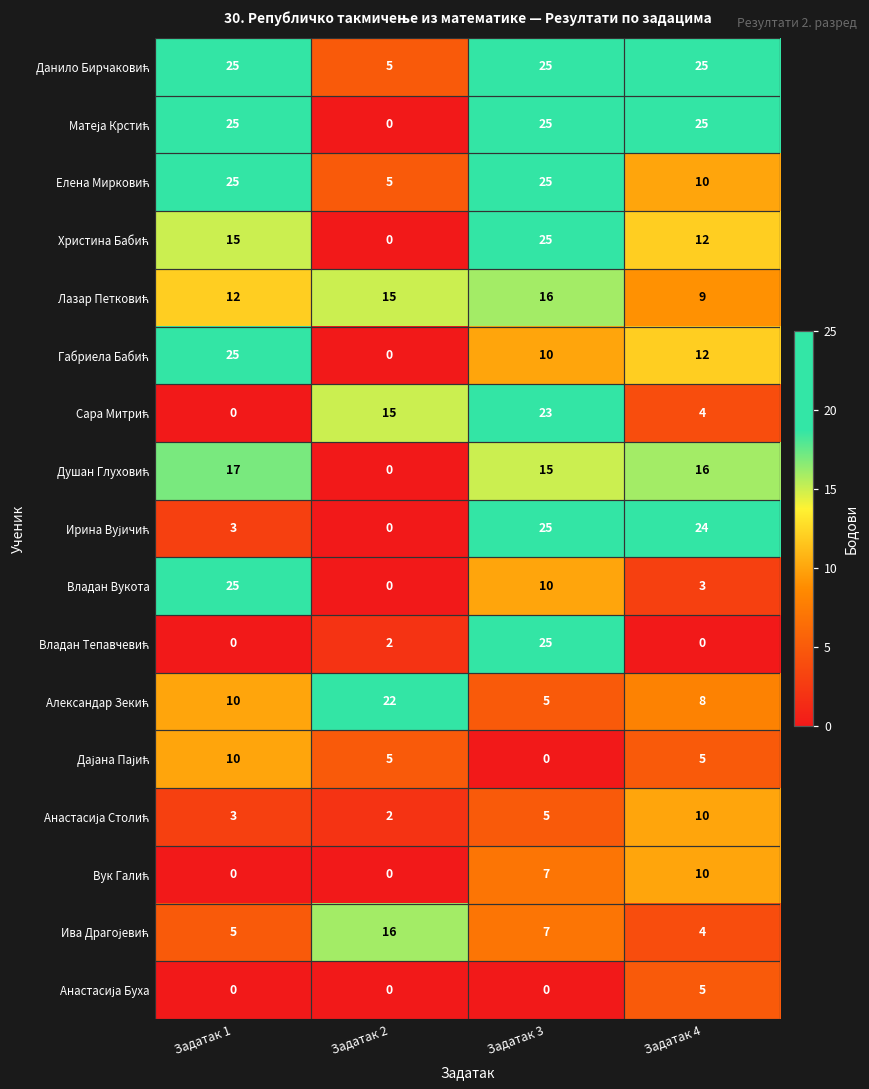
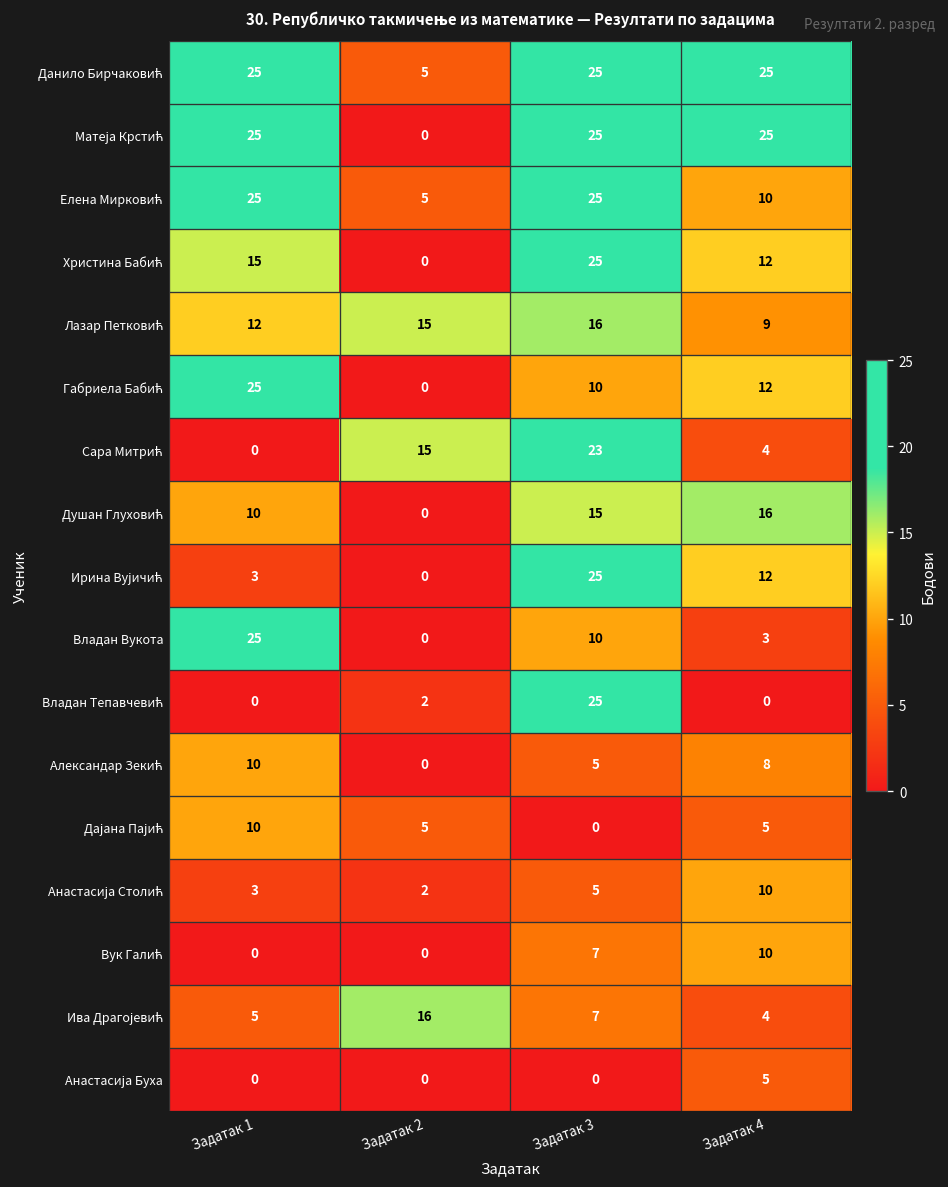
  {
    "Данило Бирчаковић": {
      "Задатак 1": 25,
      "Задатак 2": 5,
      "Задатак 3": 25,
      "Задатак 4": 25
    },
    "Матеја Крстић": {
      "Задатак 1": 25,
      "Задатак 2": 0,
      "Задатак 3": 25,
      "Задатак 4": 25
    },
    "Елена Мирковић": {
      "Задатак 1": 25,
      "Задатак 2": 5,
      "Задатак 3": 25,
      "Задатак 4": 10
    },
    "Христина Бабић": {
      "Задатак 1": 15,
      "Задатак 2": 0,
      "Задатак 3": 25,
      "Задатак 4": 12
    },
    "Лазар Петковић": {
      "Задатак 1": 12,
      "Задатак 2": 15,
      "Задатак 3": 16,
      "Задатак 4": 9
    },
    "Габриела Бабић": {
      "Задатак 1": 25,
      "Задатак 2": 0,
      "Задатак 3": 10,
      "Задатак 4": 12
    },
    "Сара Митрић": {
      "Задатак 1": 0,
      "Задатак 2": 15,
      "Задатак 3": 23,
      "Задатак 4": 4
    },
    "Душан Глуховић": {
-     "Задатак 1": 17,
+     "Задатак 1": 10,
      "Задатак 2": 0,
      "Задатак 3": 15,
      "Задатак 4": 16
    },
    "Ирина Вујичић": {
      "Задатак 1": 3,
      "Задатак 2": 0,
      "Задатак 3": 25,
-     "Задатак 4": 24
+     "Задатак 4": 12
    },
    "Владан Вукота": {
      "Задатак 1": 25,
      "Задатак 2": 0,
      "Задатак 3": 10,
      "Задатак 4": 3
    },
    "Владан Тепавчевић": {
      "Задатак 1": 0,
      "Задатак 2": 2,
      "Задатак 3": 25,
      "Задатак 4": 0
    },
    "Александар Зекић": {
      "Задатак 1": 10,
-     "Задатак 2": 22,
+     "Задатак 2": 0,
      "Задатак 3": 5,
      "Задатак 4": 8
    },
    "Дајана Пајић": {
      "Задатак 1": 10,
      "Задатак 2": 5,
      "Задатак 3": 0,
      "Задатак 4": 5
    },
    "Анастасија Столић": {
      "Задатак 1": 3,
      "Задатак 2": 2,
      "Задатак 3": 5,
      "Задатак 4": 10
    },
    "Вук Галић": {
      "Задатак 1": 0,
      "Задатак 2": 0,
      "Задатак 3": 7,
      "Задатак 4": 10
    },
    "Ива Драгојевић": {
      "Задатак 1": 5,
      "Задатак 2": 16,
      "Задатак 3": 7,
      "Задатак 4": 4
    },
    "Анастасија Буха": {
      "Задатак 1": 0,
      "Задатак 2": 0,
      "Задатак 3": 0,
      "Задатак 4": 5
    }
  }
